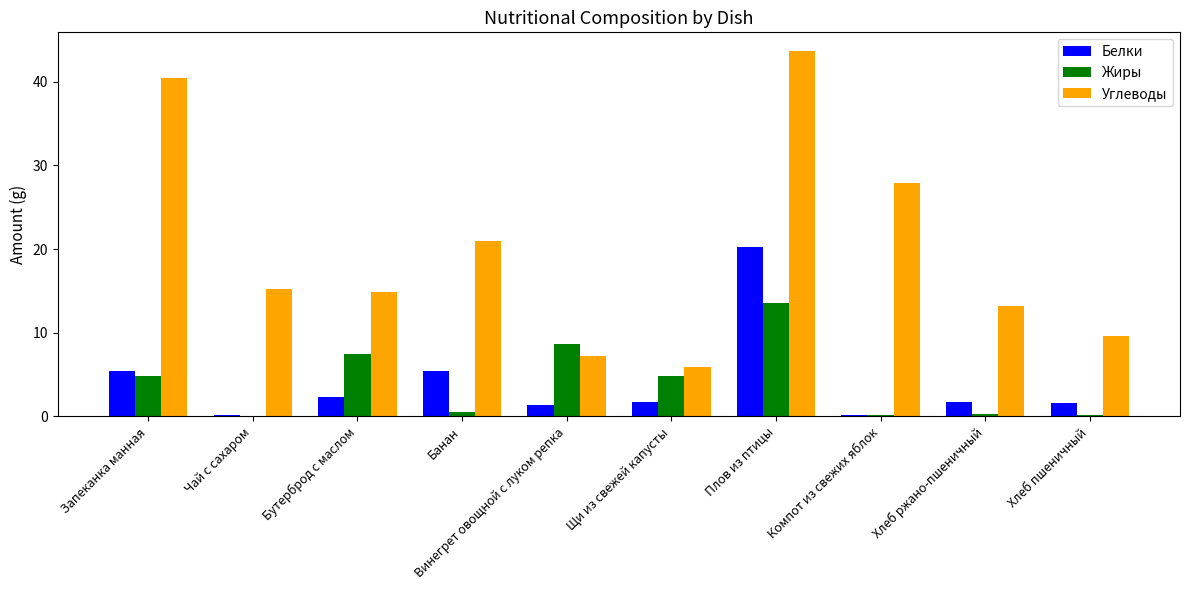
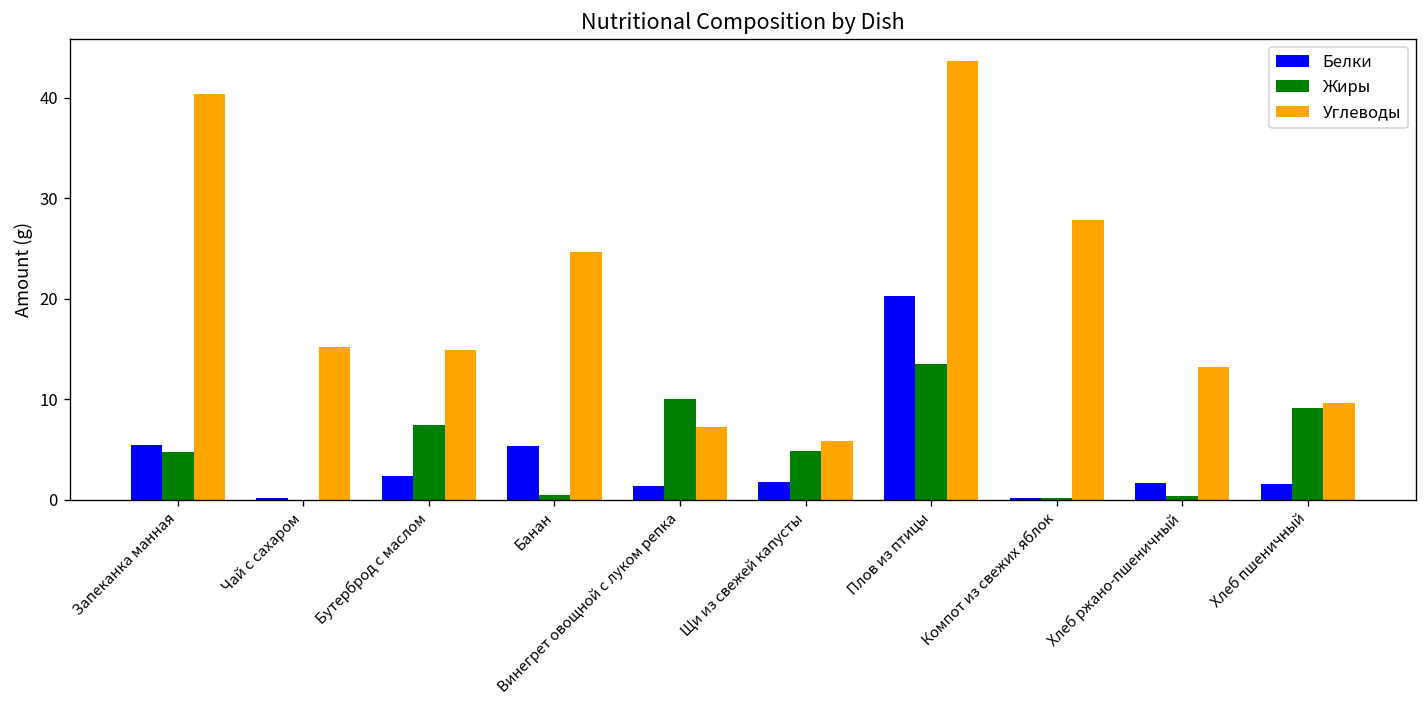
  {
    "Белки": {
      "Запеканка манная": 5,
      "Бутерброд с маслом": 2,
      "Банан": 5,
      "Винегрет овощной с луком репка": 1,
      "Щи из свежей капусты": 2,
      "Плов из птицы": 20,
      "Хлеб ржано-пшеничный": 2,
      "Хлеб пшеничный": 2
    },
    "Жиры": {
      "Запеканка манная": 5,
      "Бутерброд с маслом": 7,
      "Банан": 1,
-     "Винегрет овощной с луком репка": 9,
+     "Винегрет овощной с луком репка": 10,
      "Щи из свежей капусты": 5,
      "Плов из птицы": 14,
      "Хлеб ржано-пшеничный": 0,
-     "Хлеб пшеничный": 0
+     "Хлеб пшеничный": 9
    },
    "Углеводы": {
      "Запеканка манная": 40,
      "Чай с сахаром": 15,
      "Бутерброд с маслом": 15,
-     "Банан": 21,
+     "Банан": 25,
      "Винегрет овощной с луком репка": 7,
      "Щи из свежей капусты": 6,
      "Плов из птицы": 44,
      "Компот из свежих яблок": 28,
      "Хлеб ржано-пшеничный": 13,
      "Хлеб пшеничный": 10
    }
  }
